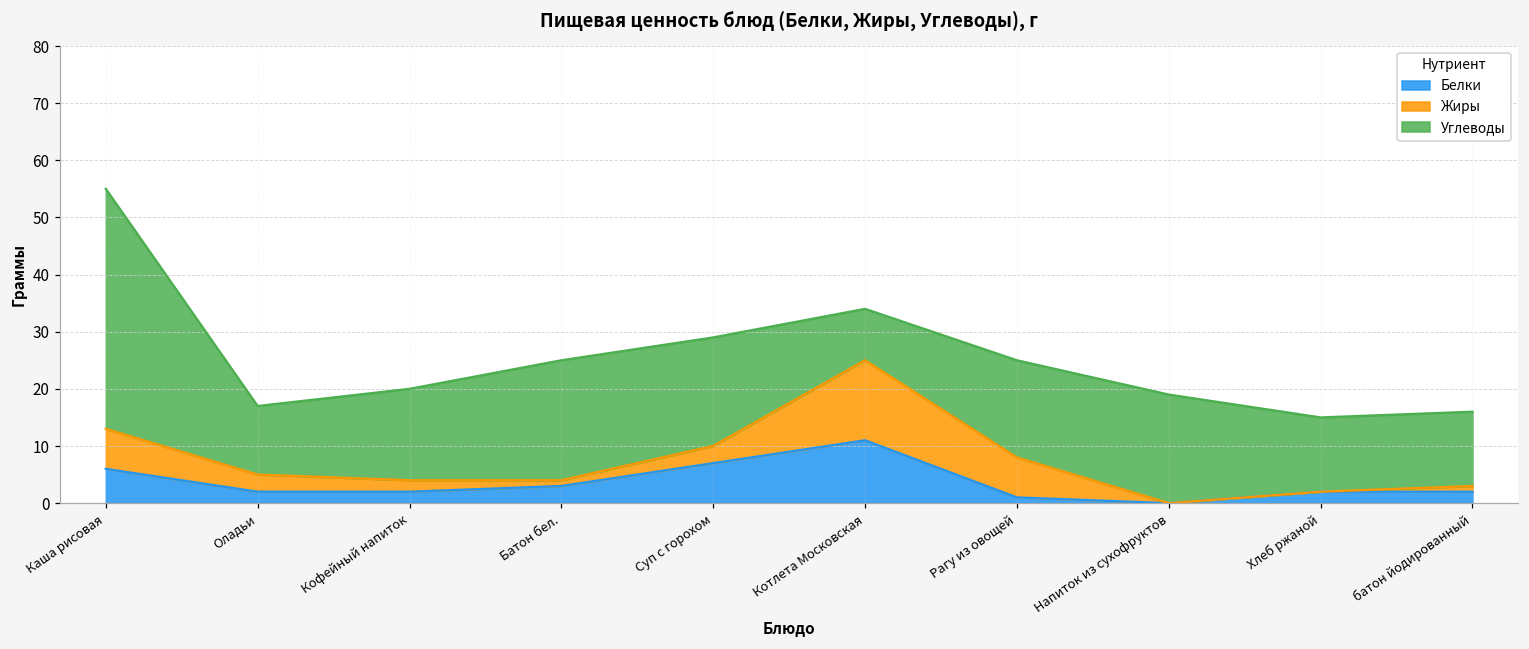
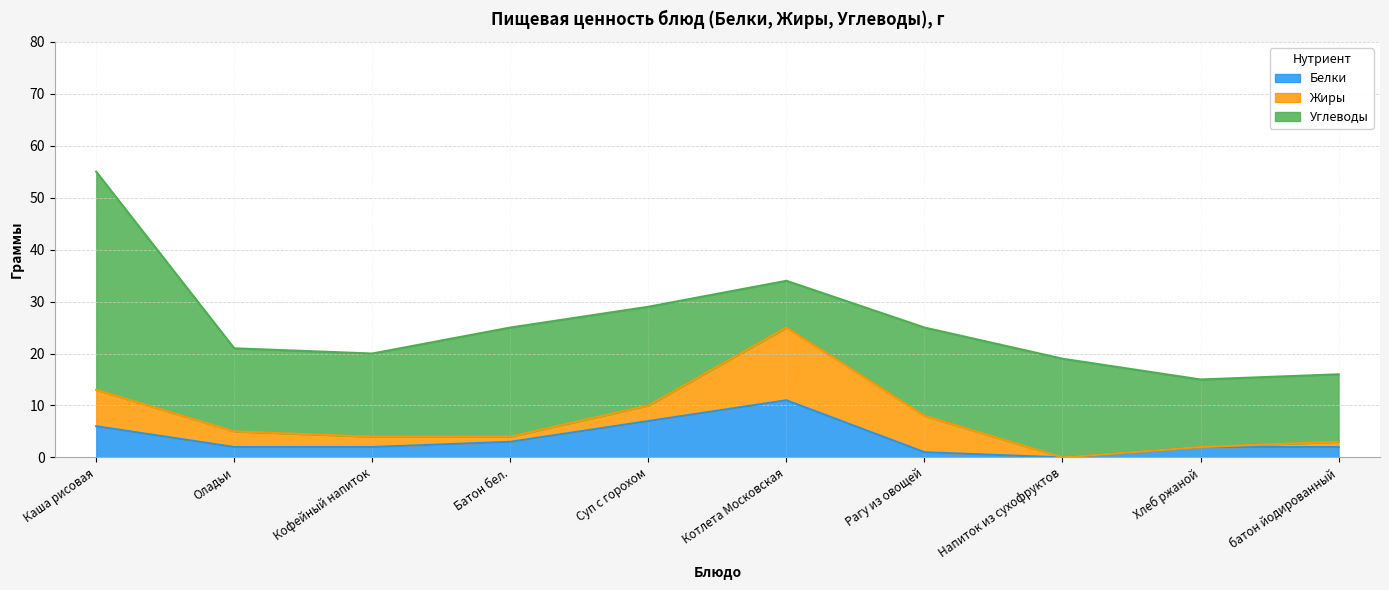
  {
    "Белки": {
      "Каша рисовая": 6,
      "Оладьи": 2,
      "Кофейный напиток": 2,
      "Батон бел.": 3,
      "Суп с горохом": 7,
      "Котлета Московская": 11,
      "Рагу из овощей": 1,
      "батон йодированный": 2
    },
    "Жиры": {
      "Каша рисовая": 7,
      "Оладьи": 3,
      "Кофейный напиток": 2,
      "Батон бел.": 1,
      "Суп с горохом": 3,
      "Котлета Московская": 14,
      "Рагу из овощей": 7,
      "батон йодированный": 1
    },
    "Углеводы": {
      "Каша рисовая": 42,
-     "Оладьи": 12,
+     "Оладьи": 16,
      "Кофейный напиток": 16,
      "Батон бел.": 21,
      "Суп с горохом": 19,
      "Котлета Московская": 9,
      "Рагу из овощей": 17,
      "Напиток из сухофруктов": 19,
      "Хлеб ржаной": 13,
      "батон йодированный": 13
    }
  }
